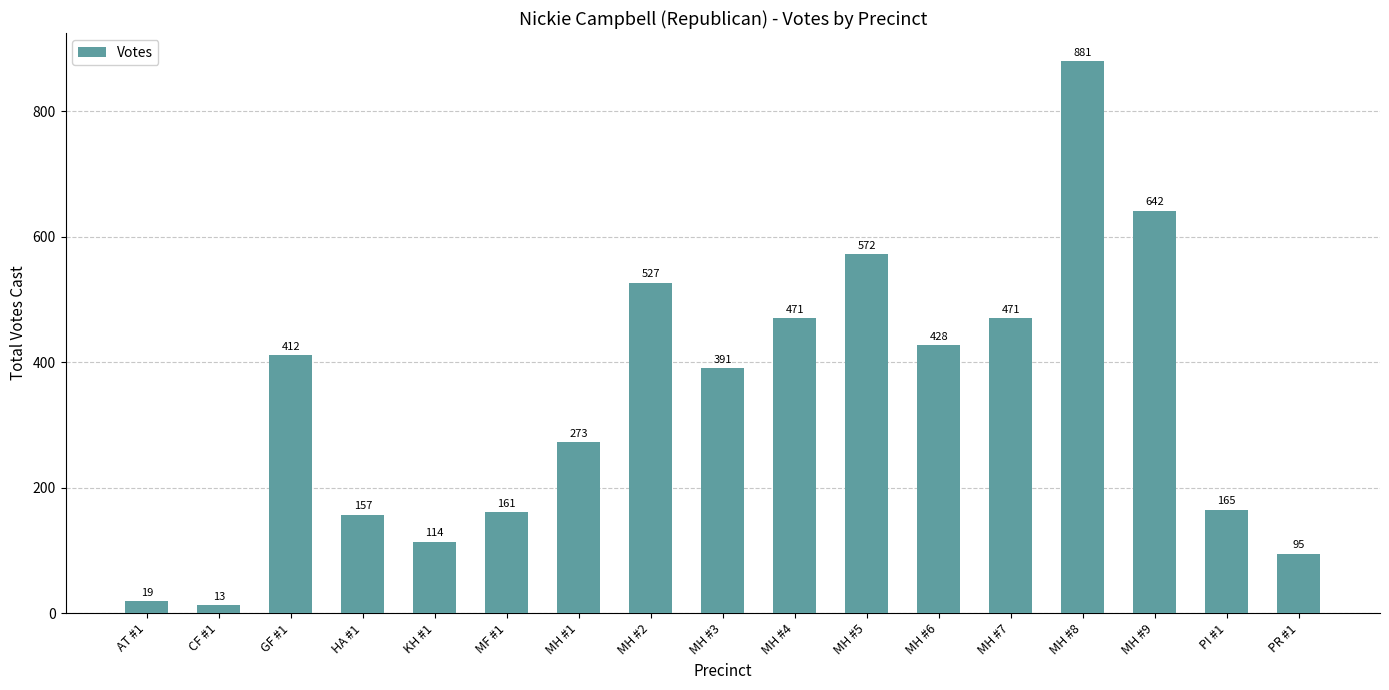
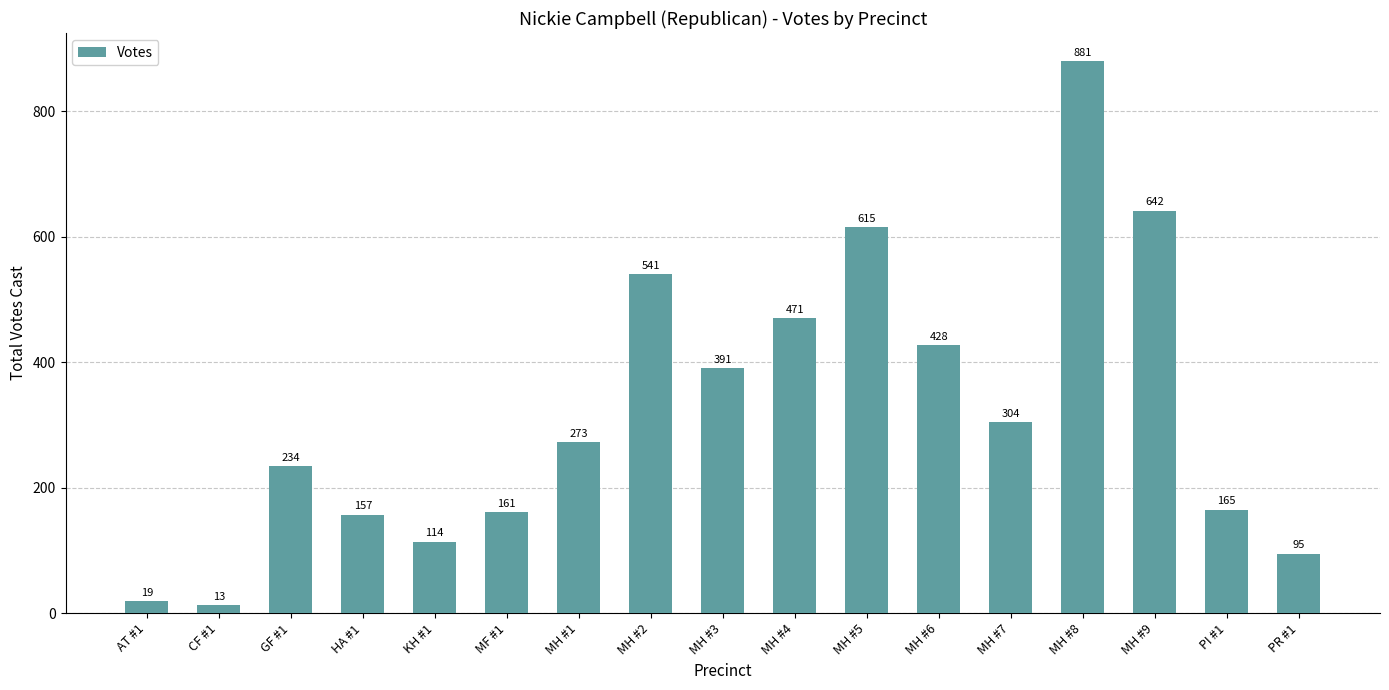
  {
    "AT #1": 19,
    "CF #1": 13,
-   "GF #1": 412,
+   "GF #1": 234,
    "HA #1": 157,
    "KH #1": 114,
    "MF #1": 161,
    "MH #1": 273,
-   "MH #2": 527,
+   "MH #2": 541,
    "MH #3": 391,
    "MH #4": 471,
-   "MH #5": 572,
+   "MH #5": 615,
    "MH #6": 428,
-   "MH #7": 471,
+   "MH #7": 304,
    "MH #8": 881,
    "MH #9": 642,
    "PI #1": 165,
    "PR #1": 95
  }
